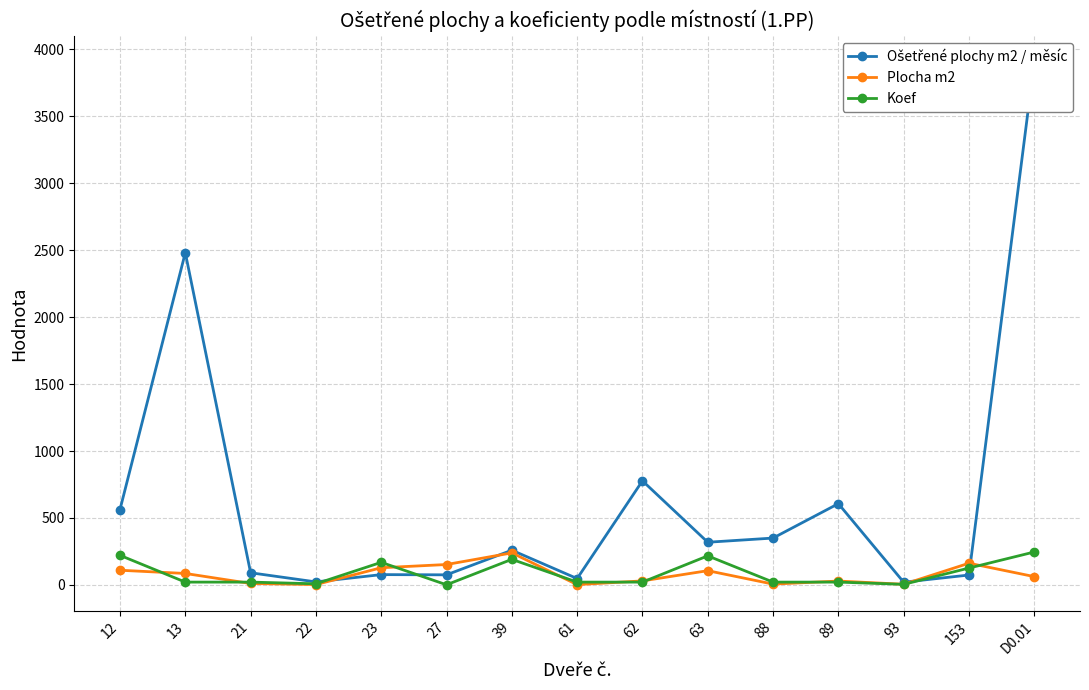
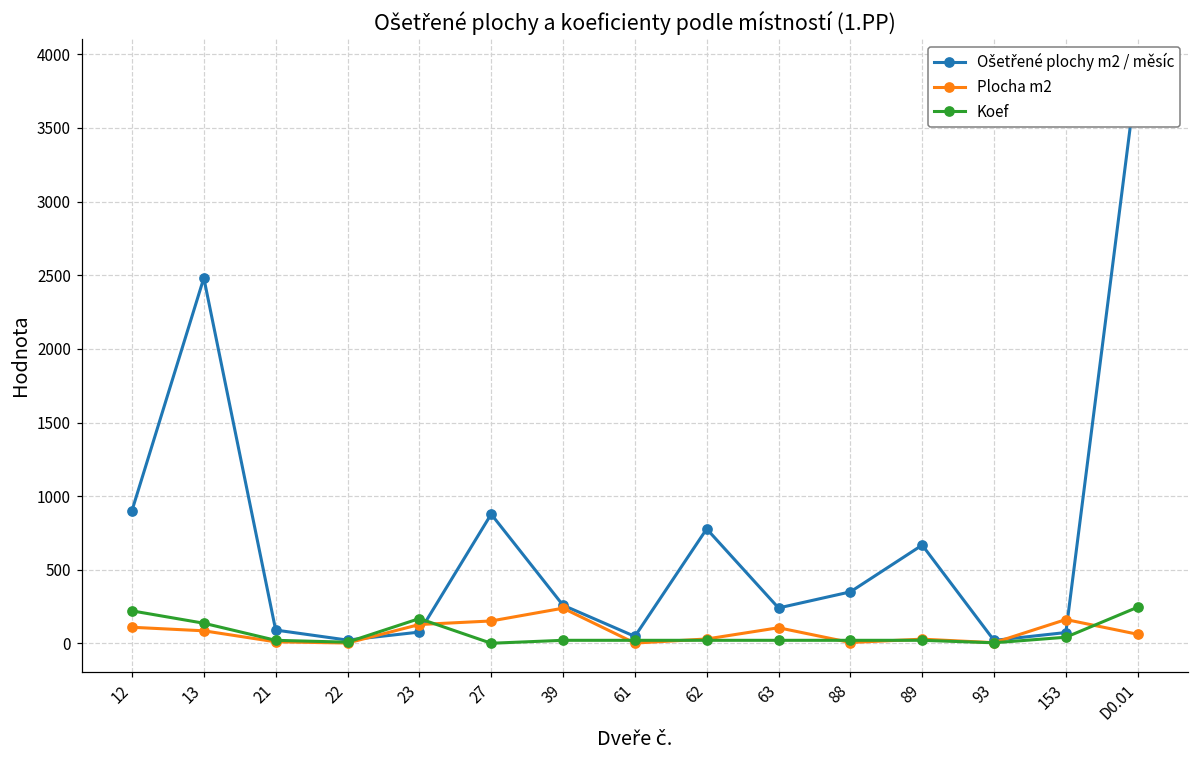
  {
    "Ošetřené plochy m2 / měsíc": {
-     "12": 560,
+     "12": 900,
      "13": 2480,
      "21": 90,
      "23": 80,
-     "27": 80,
+     "27": 880,
      "39": 260,
      "61": 50,
      "62": 780,
-     "63": 320,
+     "63": 240,
      "88": 350,
-     "89": 610,
+     "89": 670,
      "153": 70
    },
    "Plocha m2": {
      "12": 110,
      "13": 90,
      "23": 130,
      "27": 150,
      "39": 240,
      "63": 110,
      "153": 160,
      "D0.01": 60
    },
    "Koef": {
      "12": 220,
-     "13": 20,
+     "13": 140,
      "23": 170,
      "27": 0,
-     "39": 190,
-     "63": 220,
-     "153": 130,
+     "39": 20,
+     "63": 20,
+     "153": 40,
      "D0.01": 250
    }
  }
